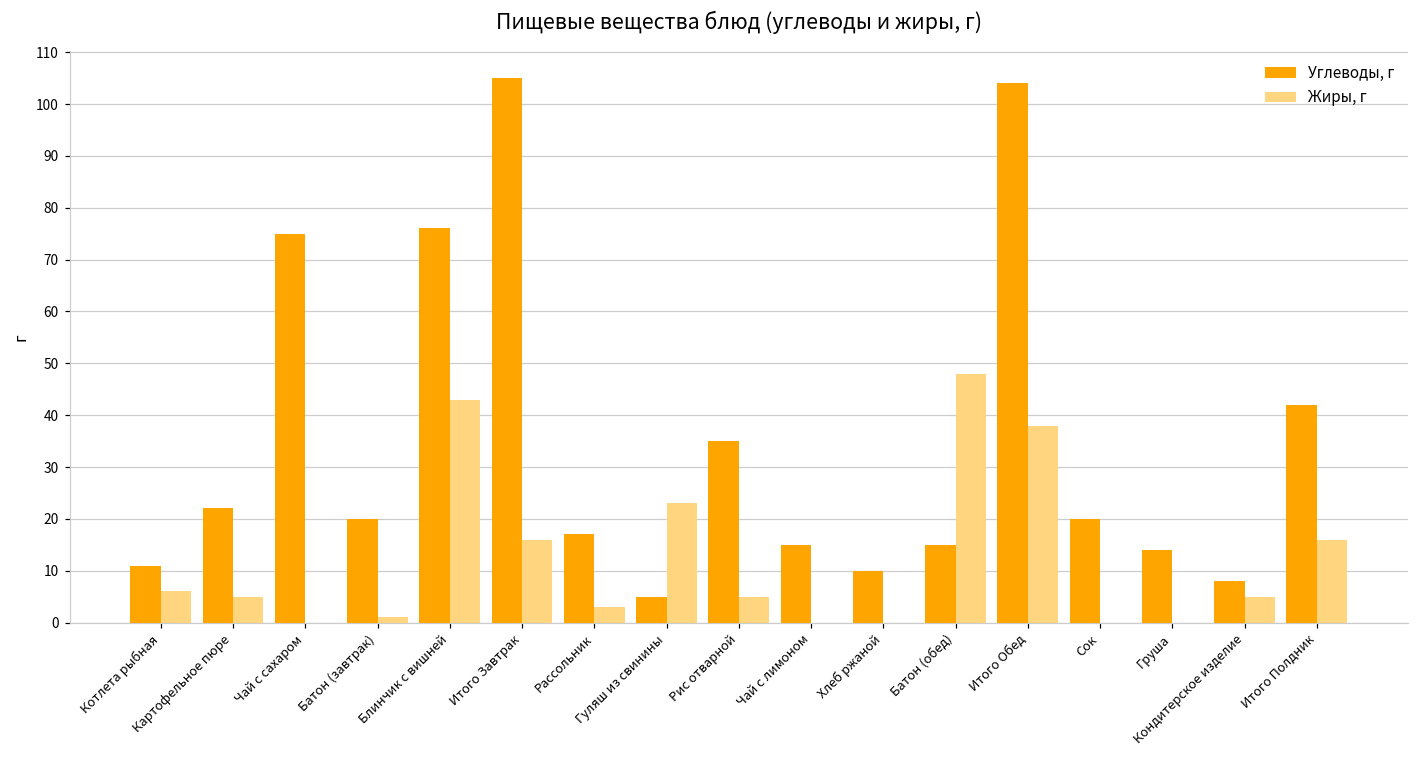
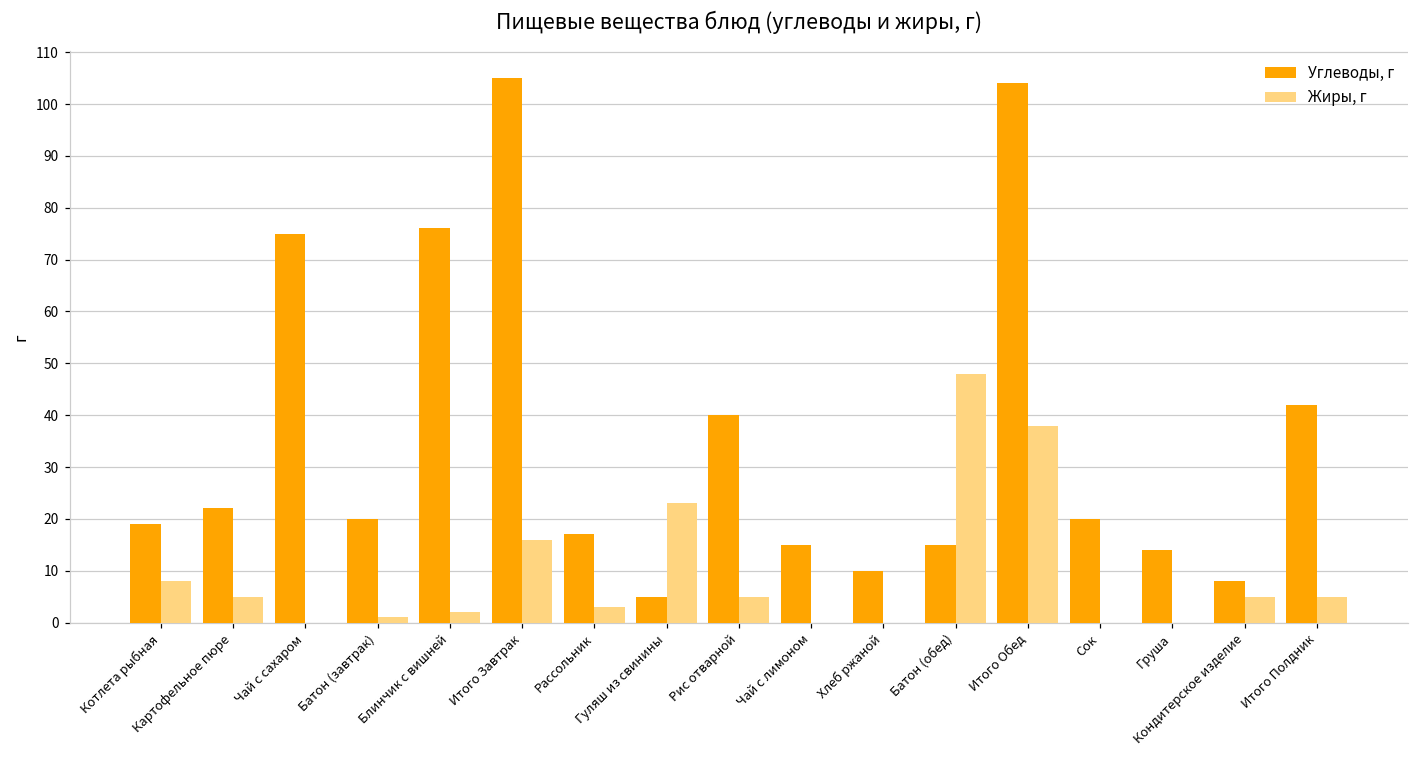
  {
    "Углеводы, г": {
-     "Котлета рыбная": 11,
+     "Котлета рыбная": 19,
      "Картофельное пюре": 22,
      "Чай с сахаром": 75,
      "Батон (завтрак)": 20,
      "Блинчик с вишней": 76,
      "Итого Завтрак": 105,
      "Рассольник": 17,
      "Гуляш из свинины": 5,
-     "Рис отварной": 35,
+     "Рис отварной": 40,
      "Чай с лимоном": 15,
      "Хлеб ржаной": 10,
      "Батон (обед)": 15,
      "Итого Обед": 104,
      "Сок": 20,
      "Груша": 14,
      "Кондитерское изделие": 8,
      "Итого Полдник": 42
    },
    "Жиры, г": {
-     "Котлета рыбная": 6,
+     "Котлета рыбная": 8,
      "Картофельное пюре": 5,
      "Чай с сахаром": 0,
      "Батон (завтрак)": 1,
-     "Блинчик с вишней": 43,
+     "Блинчик с вишней": 2,
      "Итого Завтрак": 16,
      "Рассольник": 3,
      "Гуляш из свинины": 23,
      "Рис отварной": 5,
      "Чай с лимоном": 0,
      "Хлеб ржаной": 0,
      "Батон (обед)": 48,
      "Итого Обед": 38,
      "Сок": 0,
      "Груша": 0,
      "Кондитерское изделие": 5,
-     "Итого Полдник": 16
+     "Итого Полдник": 5
    }
  }
